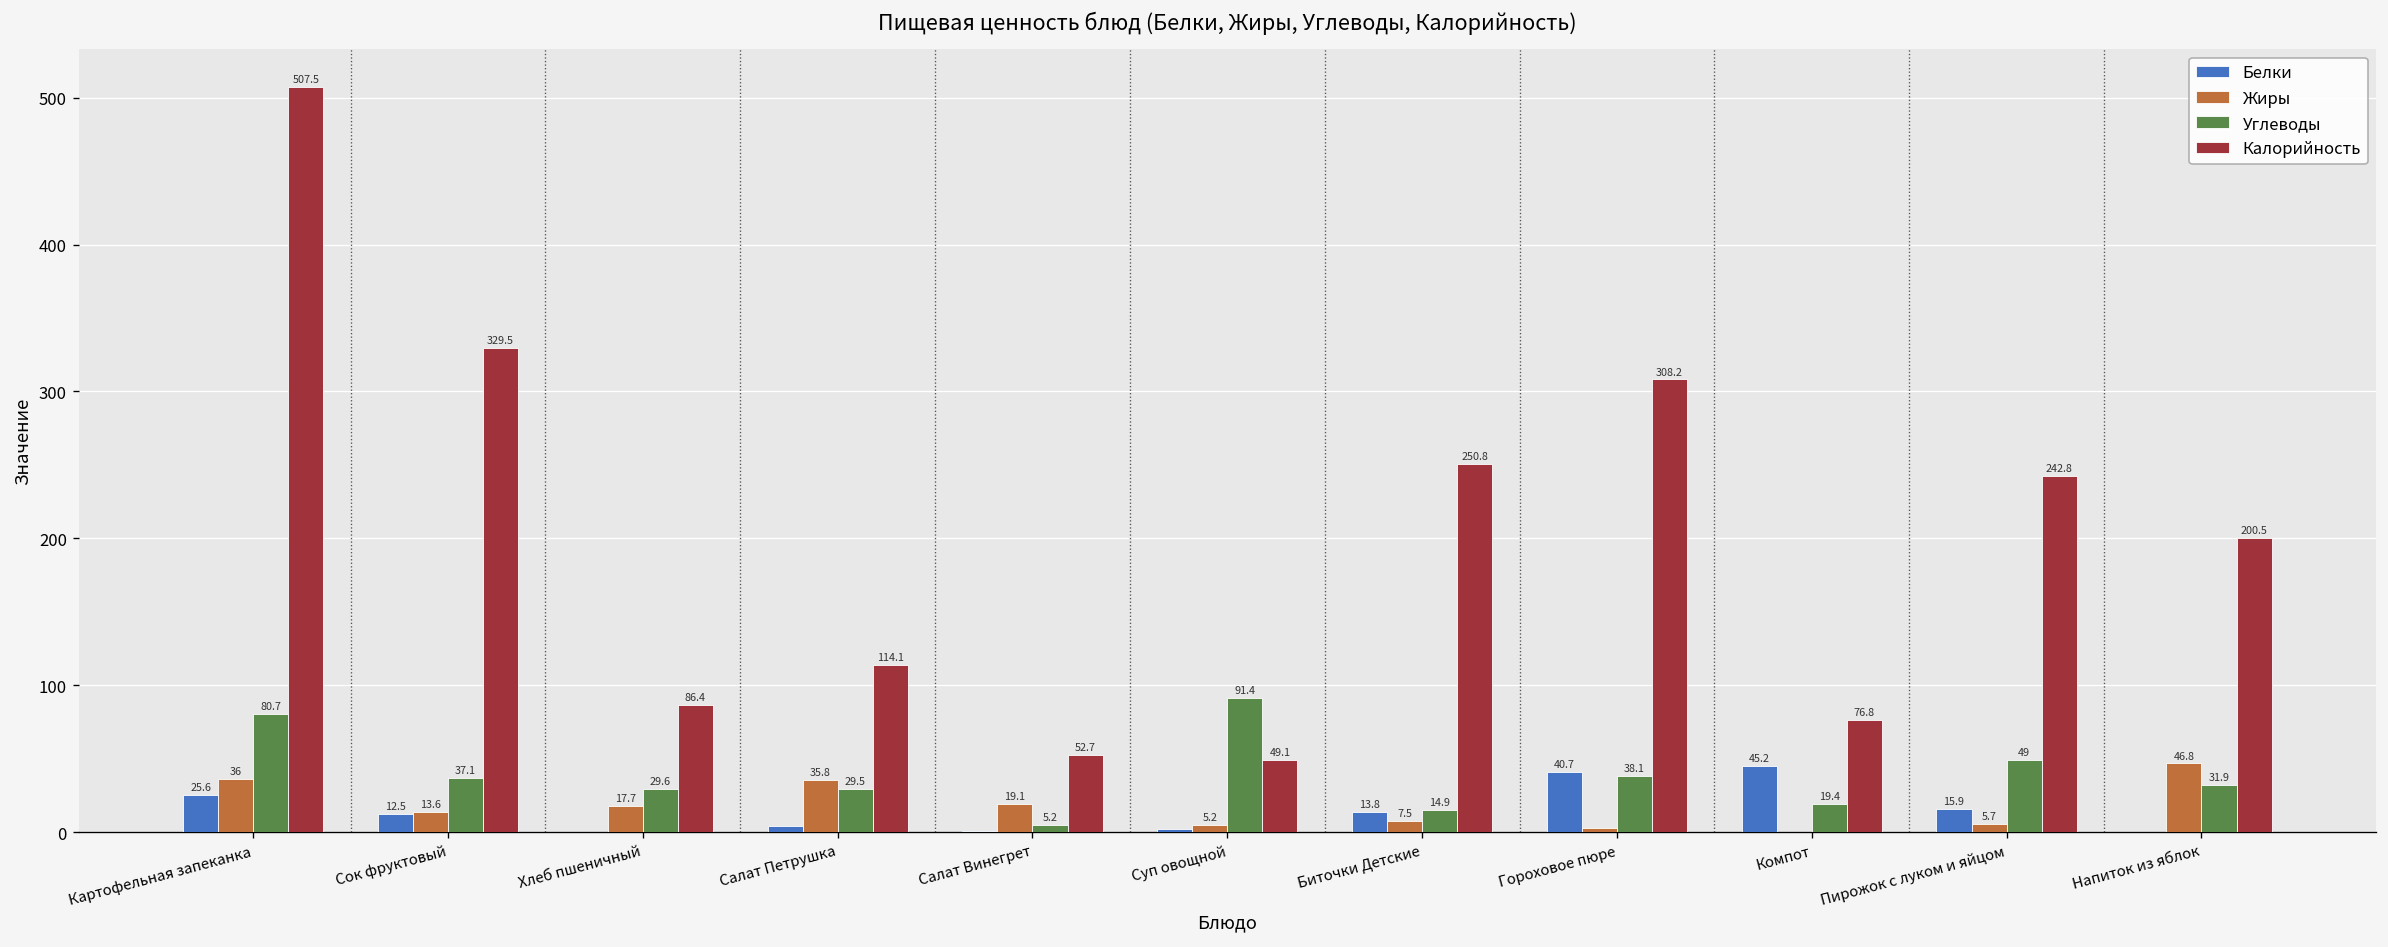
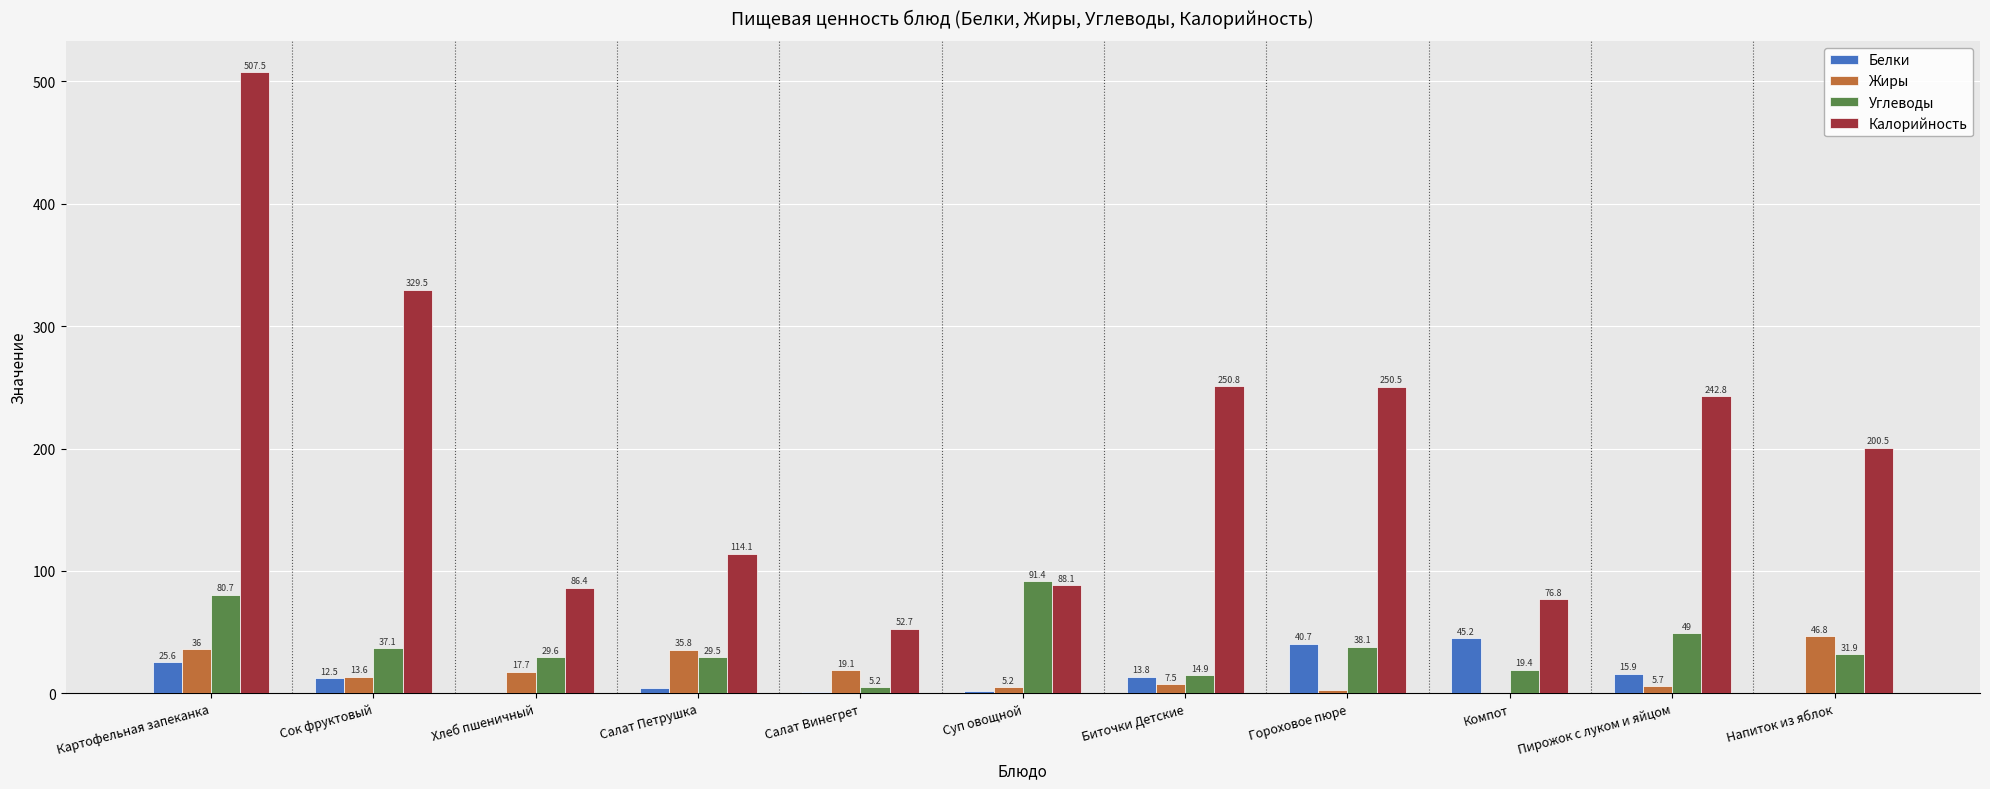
  {
    "Белки": {
      "Картофельная запеканка": 25.6,
      "Сок фруктовый": 12.5,
      "Биточки Детские": 13.8,
      "Гороховое пюре": 40.7,
      "Компот": 45.2,
      "Пирожок с луком и яйцом": 15.9
    },
    "Жиры": {
      "Картофельная запеканка": 36,
      "Сок фруктовый": 13.6,
      "Хлеб пшеничный": 17.7,
      "Салат Петрушка": 35.8,
      "Салат Винегрет": 19.1,
      "Суп овощной": 5.2,
      "Биточки Детские": 7.5,
      "Пирожок с луком и яйцом": 5.7,
      "Напиток из яблок": 46.8
    },
    "Углеводы": {
      "Картофельная запеканка": 80.7,
      "Сок фруктовый": 37.1,
      "Хлеб пшеничный": 29.6,
      "Салат Петрушка": 29.5,
      "Салат Винегрет": 5.2,
      "Суп овощной": 91.4,
      "Биточки Детские": 14.9,
      "Гороховое пюре": 38.1,
      "Компот": 19.4,
      "Пирожок с луком и яйцом": 49,
      "Напиток из яблок": 31.9
    },
    "Калорийность": {
      "Картофельная запеканка": 507.5,
      "Сок фруктовый": 329.5,
      "Хлеб пшеничный": 86.4,
      "Салат Петрушка": 114.1,
      "Салат Винегрет": 52.7,
-     "Суп овощной": 49.1,
+     "Суп овощной": 88.1,
      "Биточки Детские": 250.8,
-     "Гороховое пюре": 308.2,
+     "Гороховое пюре": 250.5,
      "Компот": 76.8,
      "Пирожок с луком и яйцом": 242.8,
      "Напиток из яблок": 200.5
    }
  }
